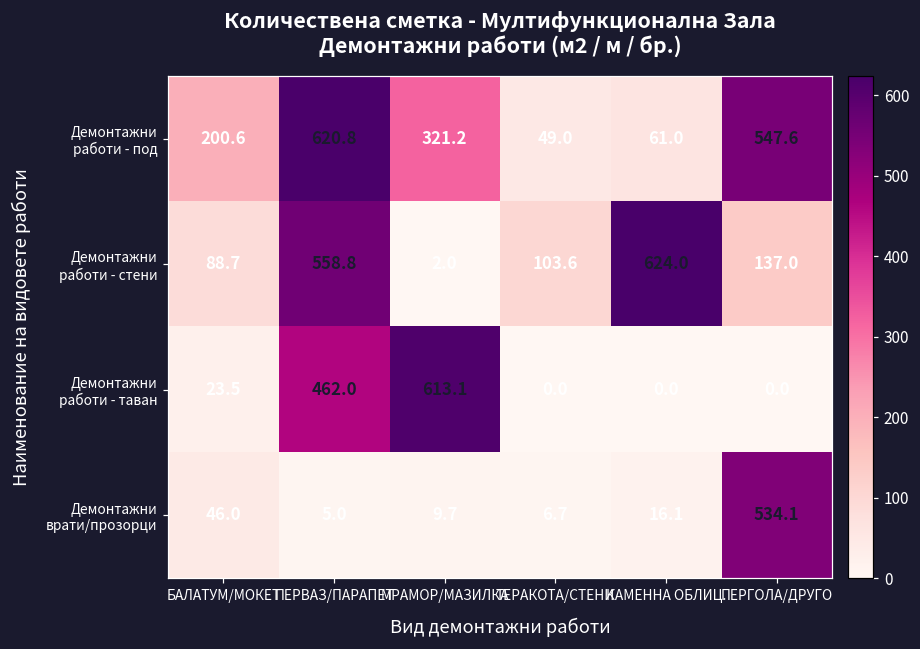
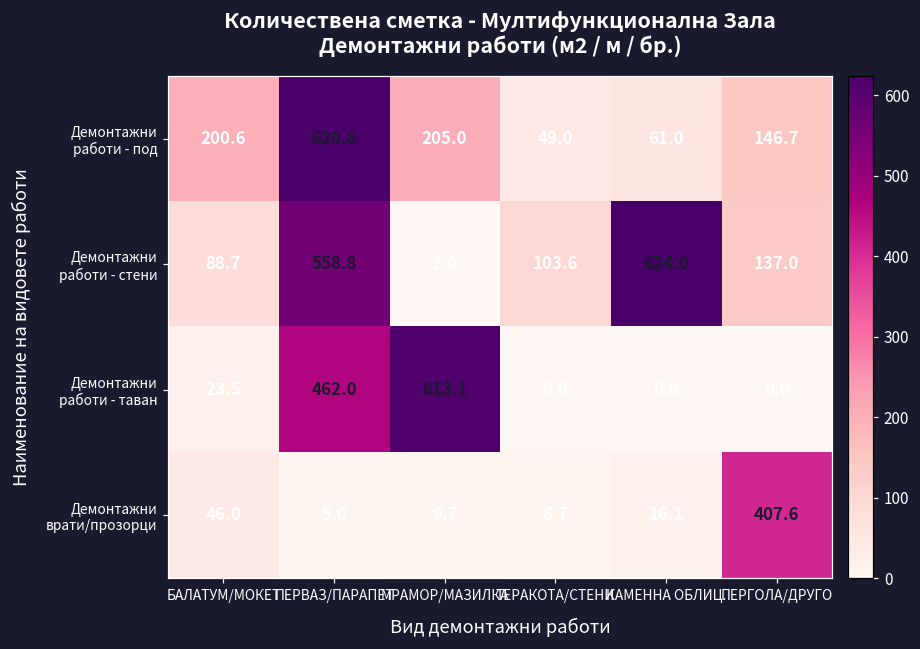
  {
    "Демонтажни работи - под": {
      "БАЛАТУМ/МОКЕТ": 200.6,
      "ПЕРВАЗ/ПАРАПЕТ": 620.8,
-     "МРАМОР/МАЗИЛКА": 321.2,
-     "ПЕРГОЛА/ДРУГО": 547.6
+     "МРАМОР/МАЗИЛКА": 205.0,
+     "ПЕРГОЛА/ДРУГО": 146.7
    },
    "Демонтажни работи - стени": {
      "ПЕРВАЗ/ПАРАПЕТ": 558.8,
      "КАМЕННА ОБЛИЦ.": 624.0,
      "ПЕРГОЛА/ДРУГО": 137.0
    },
    "Демонтажни работи - таван": {
      "ПЕРВАЗ/ПАРАПЕТ": 462.0,
      "МРАМОР/МАЗИЛКА": 613.1
    },
    "Демонтажни врати/прозорци": {
-     "ПЕРГОЛА/ДРУГО": 534.1
+     "ПЕРГОЛА/ДРУГО": 407.6
    }
  }
